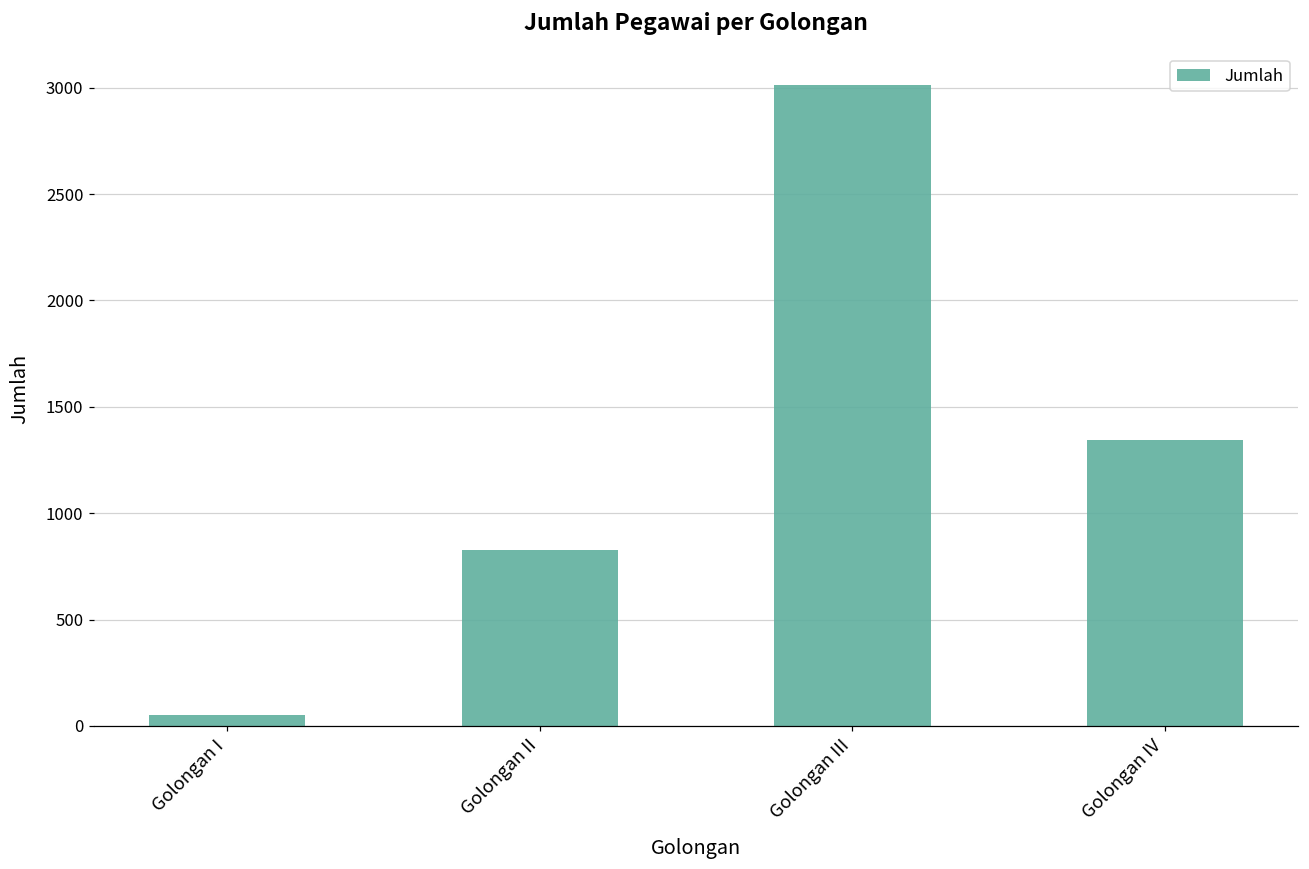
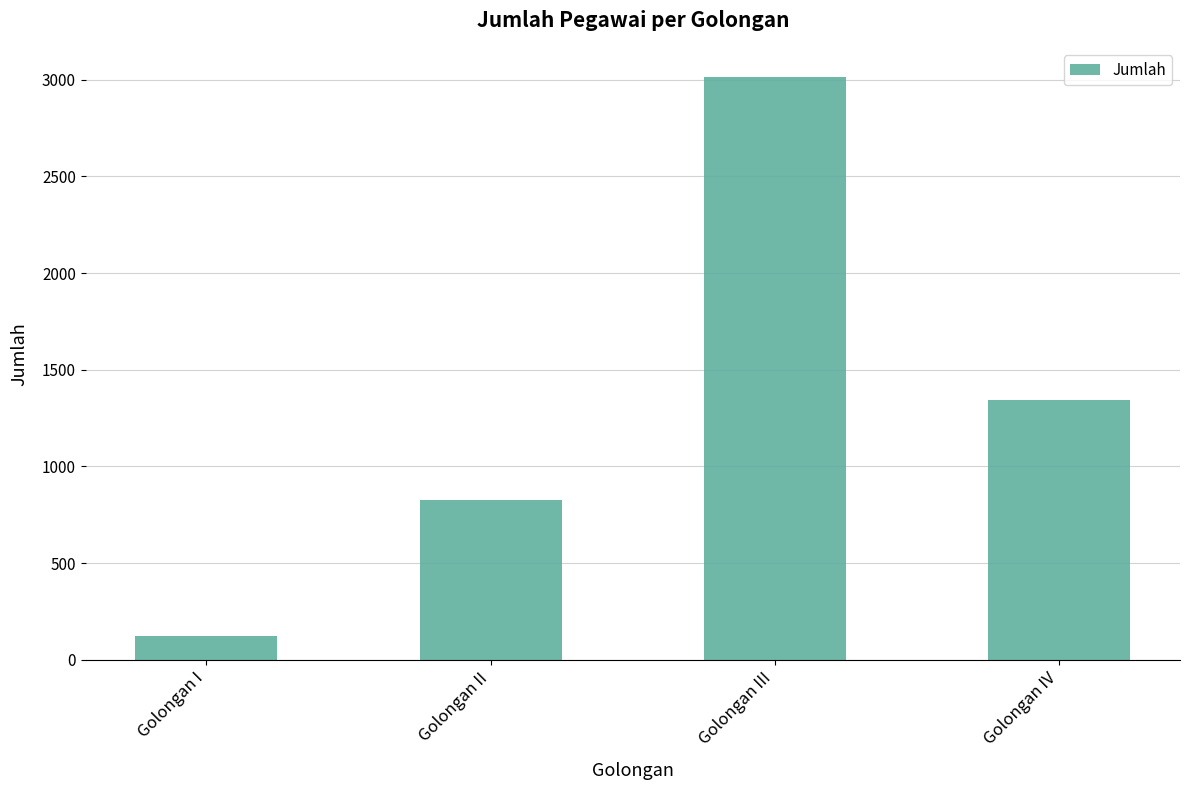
  {
-   "Golongan I": 50,
+   "Golongan I": 120,
    "Golongan II": 830,
    "Golongan III": 3010,
    "Golongan IV": 1340
  }
